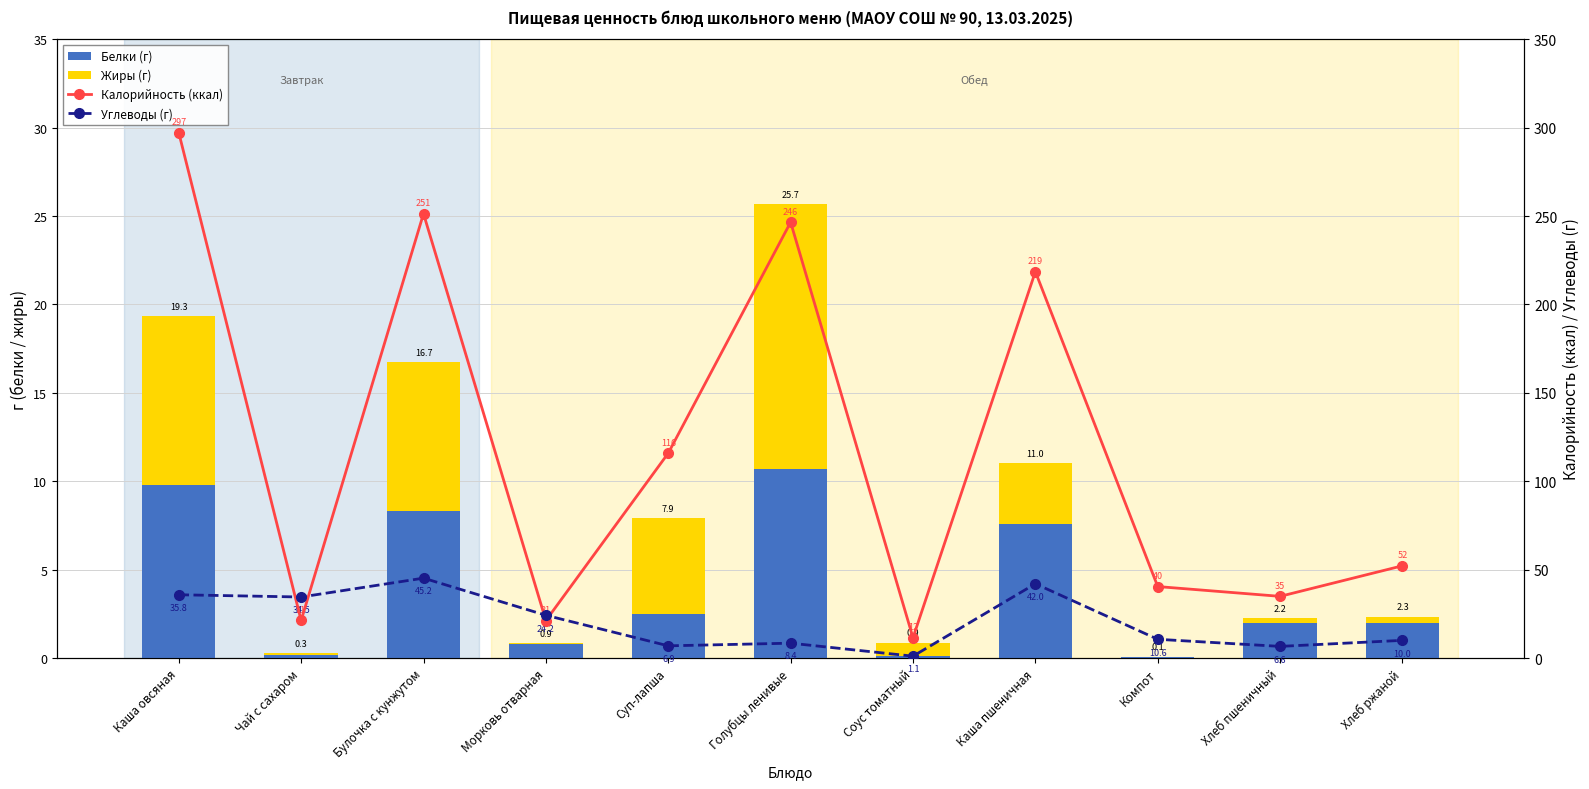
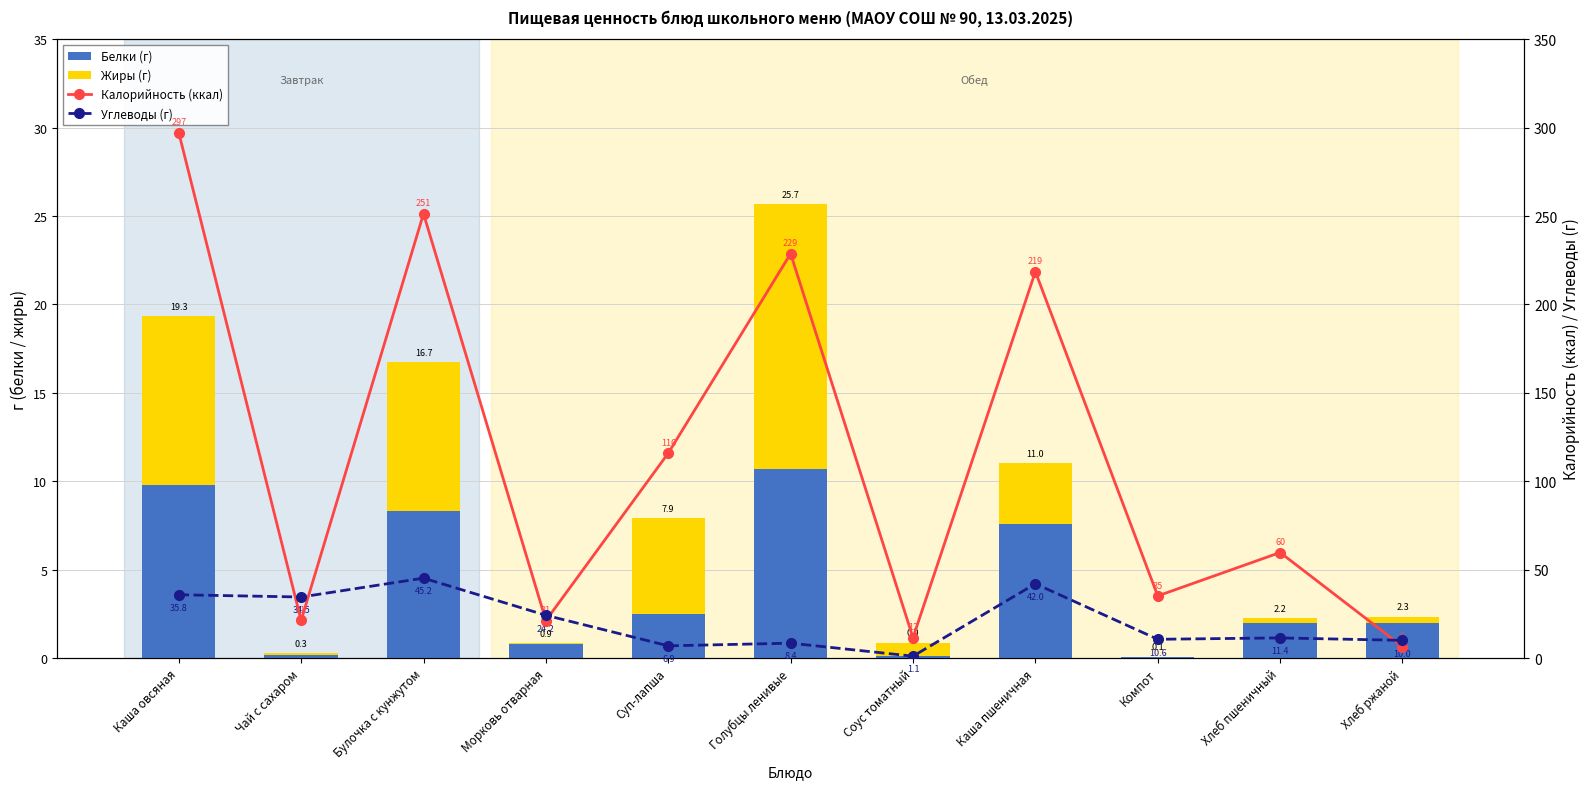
  {
    "Калорийность (ккал)": {
      "Булочка с кунжутом": 251,
      "Суп-лапша": 116,
-     "Голубцы ленивые": 246,
+     "Голубцы ленивые": 229,
      "Каша пшеничная": 219,
-     "Компот": 40,
-     "Хлеб пшеничный": 35,
-     "Хлеб ржаной": 52
+     "Компот": 35,
+     "Хлеб пшеничный": 60,
+     "Хлеб ржаной": 6
    },
    "Углеводы (г)": {
      "Каша овсяная": 35.8,
      "Булочка с кунжутом": 45.2,
      "Суп-лапша": 6.9,
      "Голубцы ленивые": 8.4,
      "Соус томатный": 1.1,
      "Каша пшеничная": 42.0,
-     "Хлеб пшеничный": 6.6,
+     "Хлеб пшеничный": 11.4,
      "Хлеб ржаной": 10.0
    }
  }
